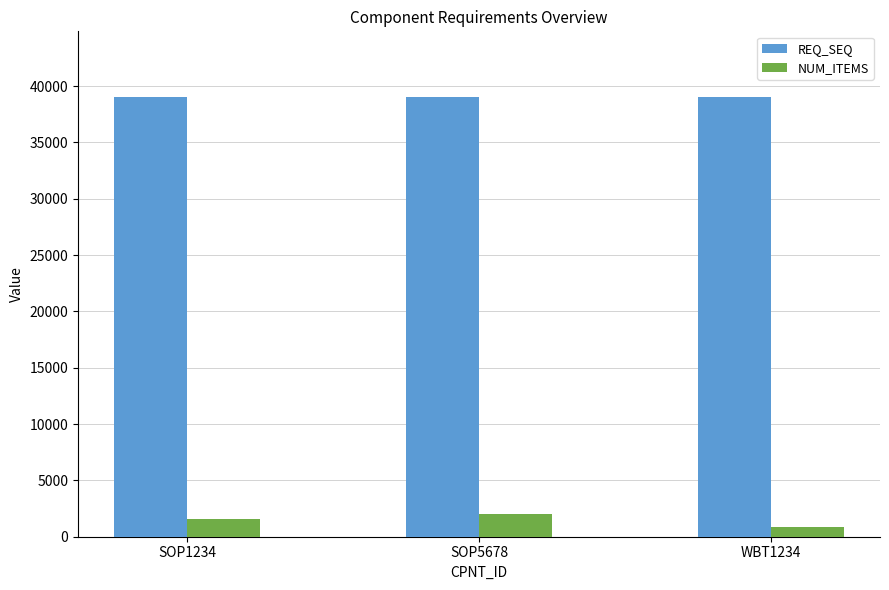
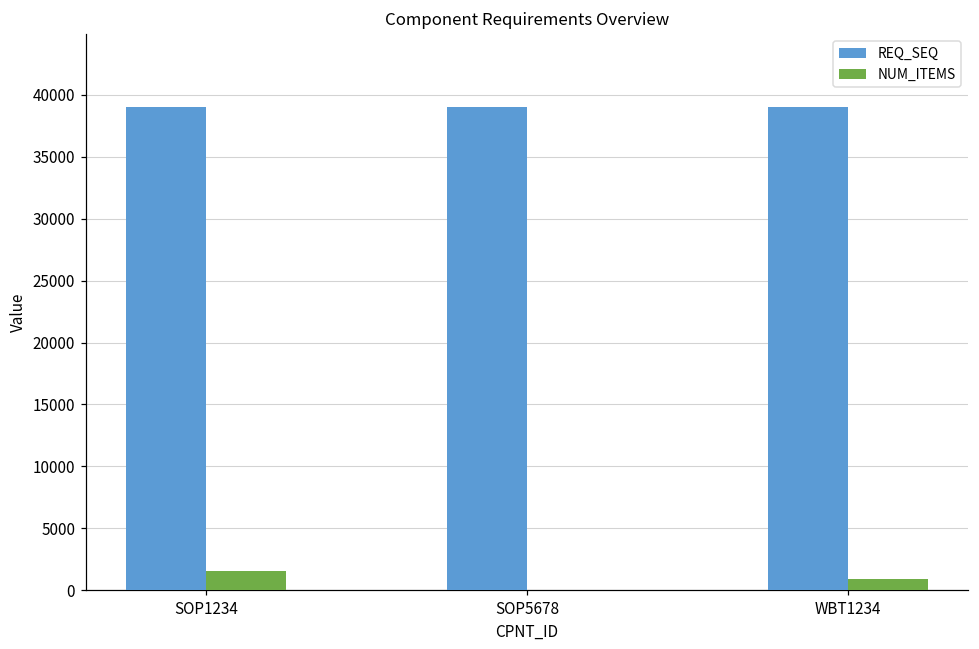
  {
    "REQ_SEQ": {
      "SOP1234": 39000,
      "SOP5678": 39000,
      "WBT1234": 39000
    },
    "NUM_ITEMS": {
      "SOP1234": 1500,
-     "SOP5678": 2000,
+     "SOP5678": 0,
      "WBT1234": 900
    }
  }
